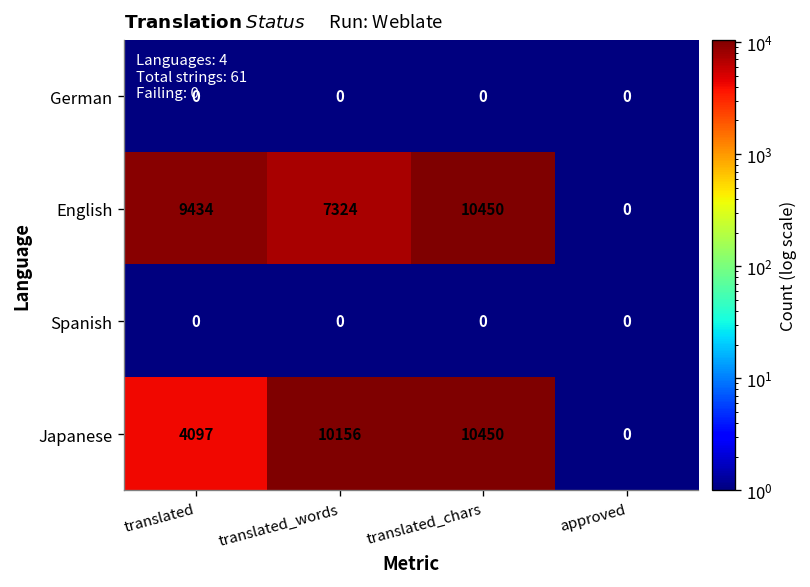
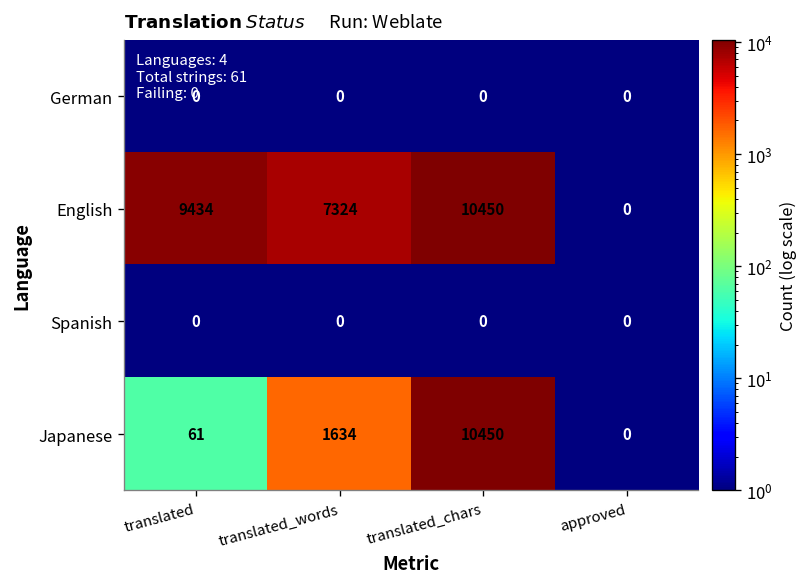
  {
    "German": {
      "translated_words": 0,
      "translated_chars": 0,
      "approved": 0
    },
    "English": {
      "translated": 9434,
      "translated_words": 7324,
      "translated_chars": 10450,
      "approved": 0
    },
    "Spanish": {
      "translated": 0,
      "translated_words": 0,
      "translated_chars": 0,
      "approved": 0
    },
    "Japanese": {
-     "translated": 4097,
-     "translated_words": 10156,
+     "translated": 61,
+     "translated_words": 1634,
      "translated_chars": 10450,
      "approved": 0
    }
  }
